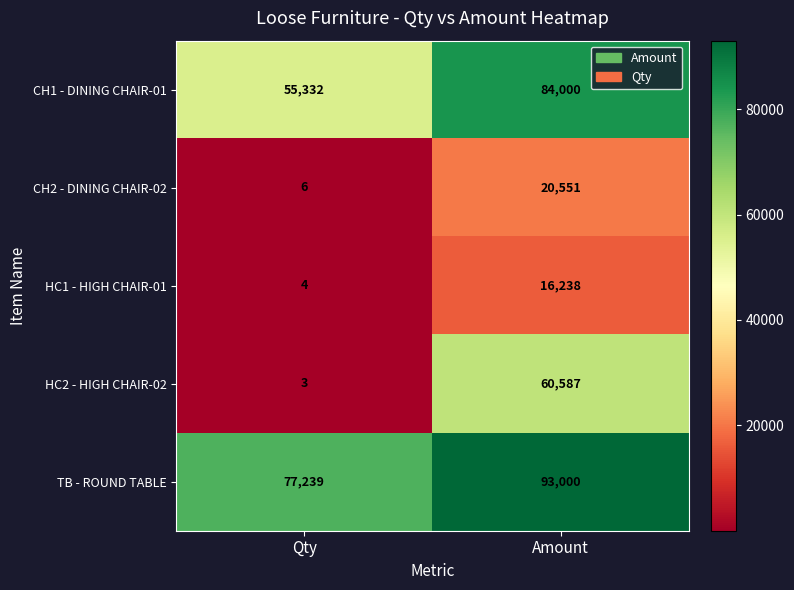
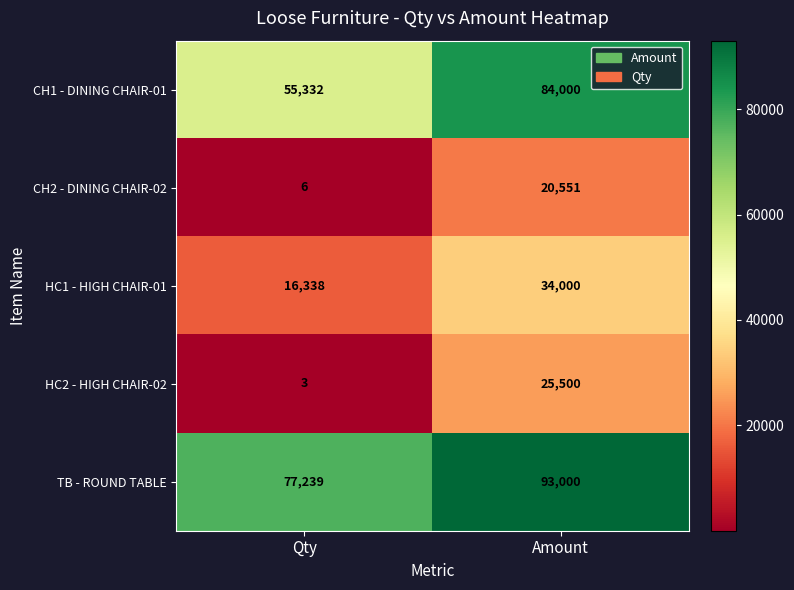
  {
    "CH1 - DINING CHAIR-01": {
      "Qty": "55,332",
      "Amount": "84,000"
    },
    "CH2 - DINING CHAIR-02": {
      "Qty": "6",
      "Amount": "20,551"
    },
    "HC1 - HIGH CHAIR-01": {
-     "Qty": "4",
-     "Amount": "16,238"
+     "Qty": "16,338",
+     "Amount": "34,000"
    },
    "HC2 - HIGH CHAIR-02": {
      "Qty": "3",
-     "Amount": "60,587"
+     "Amount": "25,500"
    },
    "TB - ROUND TABLE": {
      "Qty": "77,239",
      "Amount": "93,000"
    }
  }
